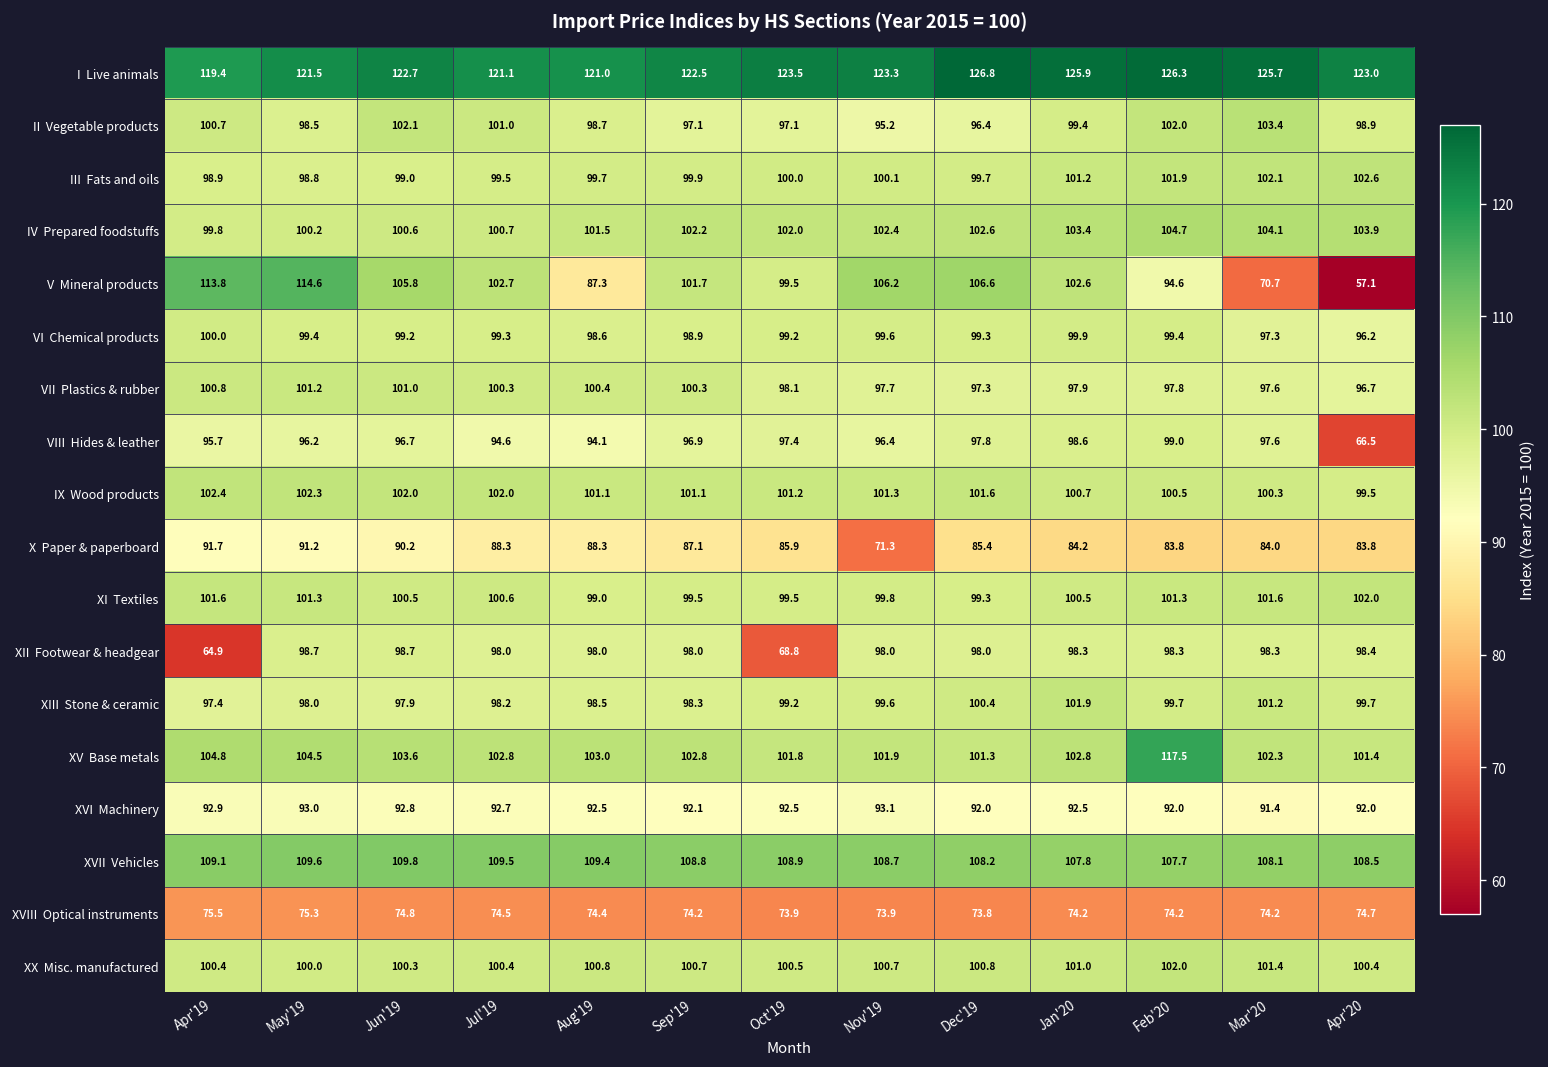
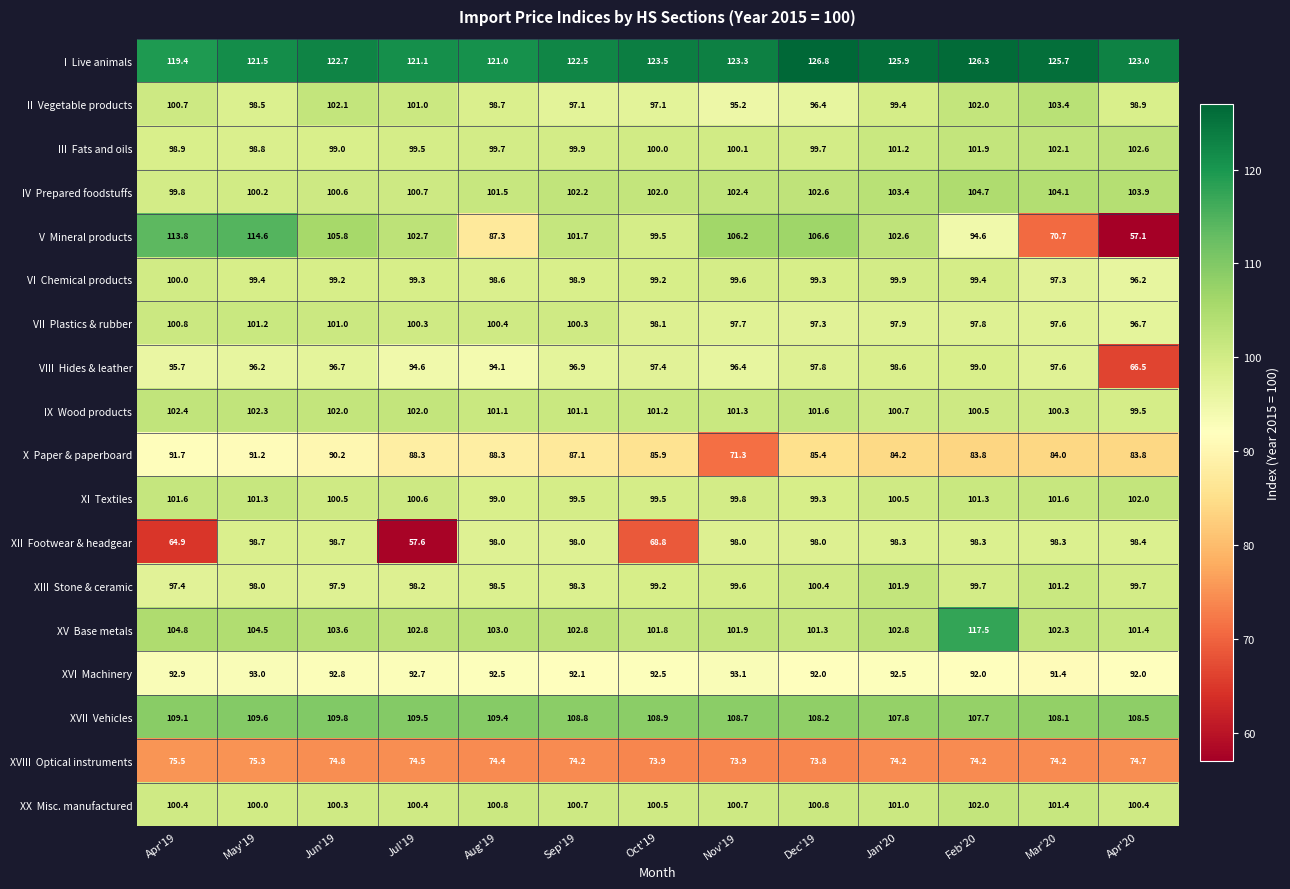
  {
    "XII Footwear & headgear": {
      "Apr'19": 64.9,
      "May'19": 98.7,
      "Jun'19": 98.7,
-     "Jul'19": 98.0,
+     "Jul'19": 57.6,
      "Aug'19": 98.0,
      "Sep'19": 98.0,
      "Oct'19": 68.8,
      "Nov'19": 98.0,
      "Dec'19": 98.0,
      "Jan'20": 98.3,
      "Feb'20": 98.3,
      "Mar'20": 98.3,
      "Apr'20": 98.4
    }
  }
